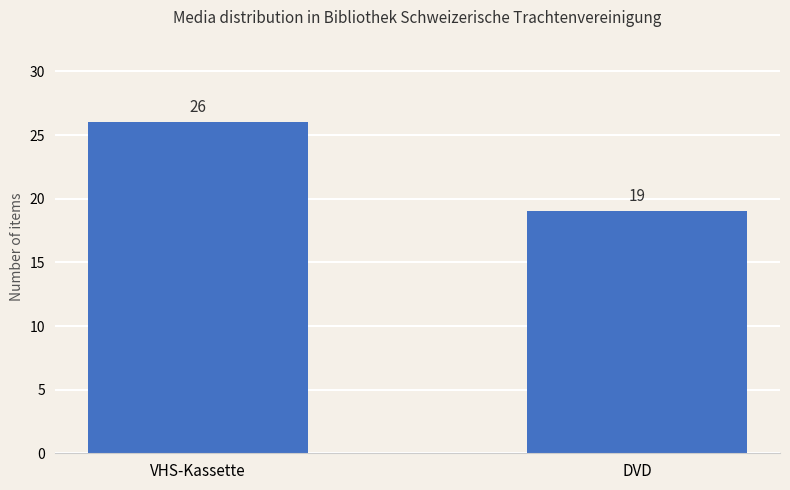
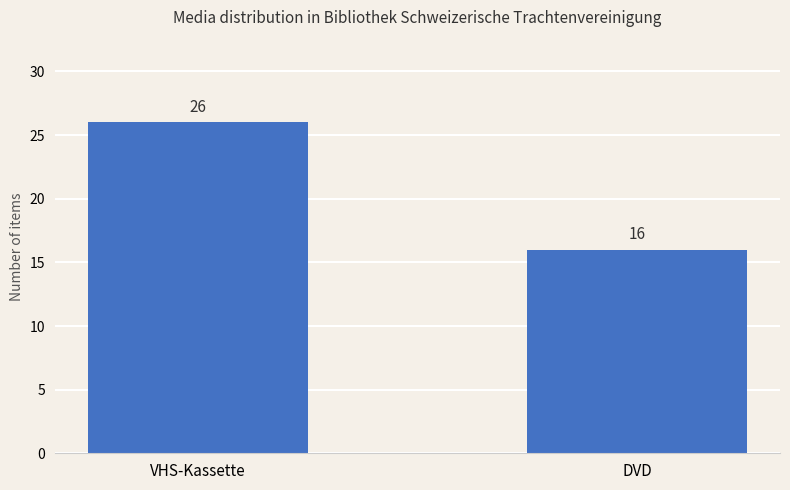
  {
    "VHS-Kassette": 26,
-   "DVD": 19
+   "DVD": 16
  }
